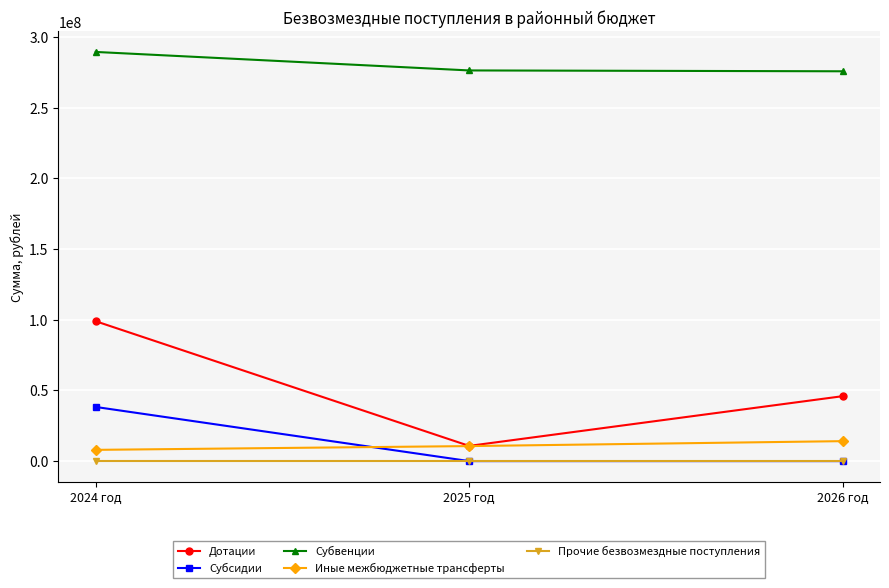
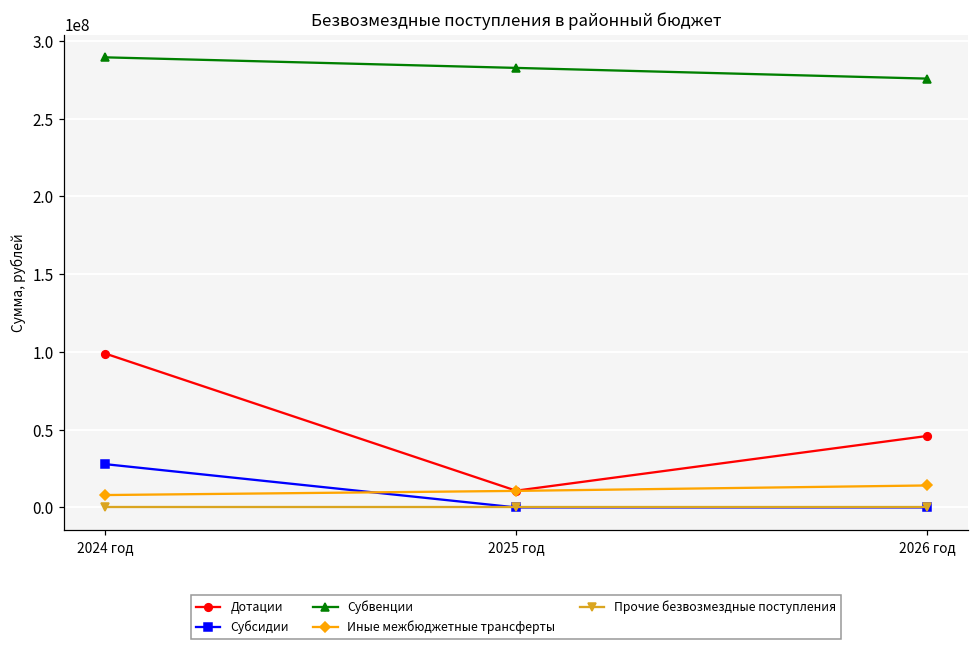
  {
    "Дотации": {
      "2024 год": 99000000,
      "2026 год": 46000000
    },
    "Субсидии": {
-     "2024 год": 38000000
+     "2024 год": 28000000
    },
    "Субвенции": {
      "2024 год": 289000000,
-     "2025 год": 276000000,
+     "2025 год": 283000000,
      "2026 год": 276000000
    }
  }
